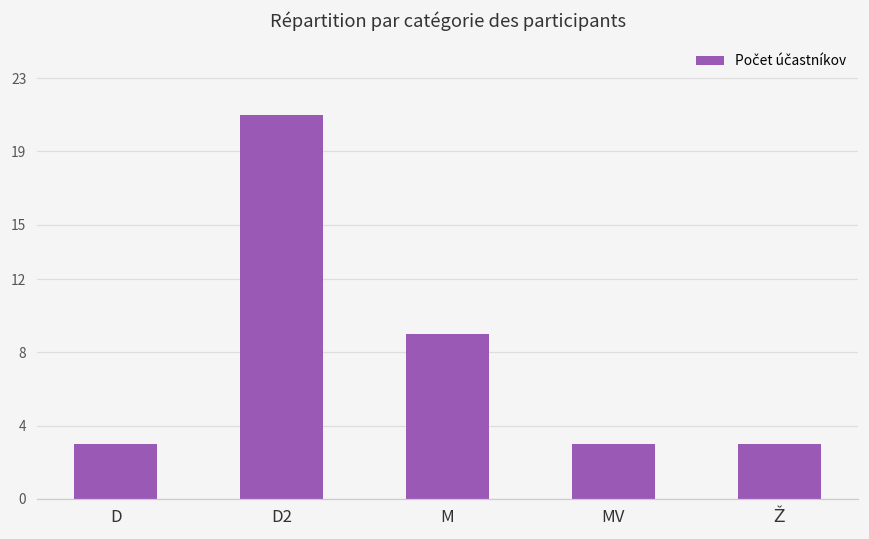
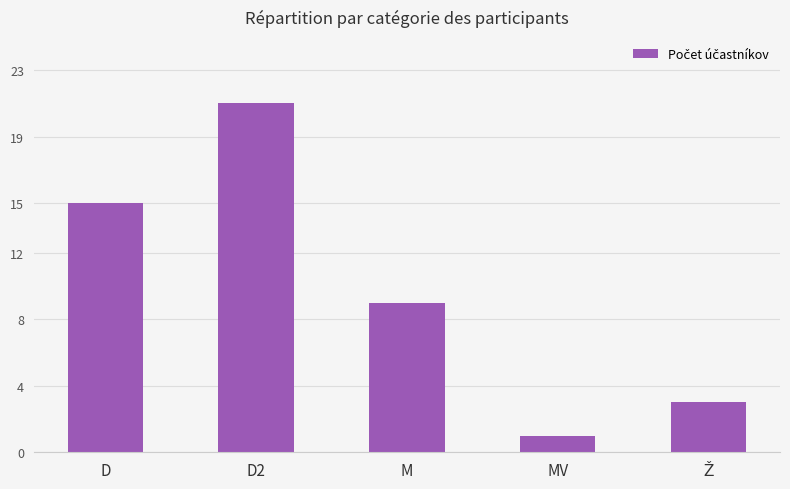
  {
-   "D": 3,
+   "D": 15,
    "D2": 21,
    "M": 9,
-   "MV": 3,
+   "MV": 1,
    "Ž": 3
  }
